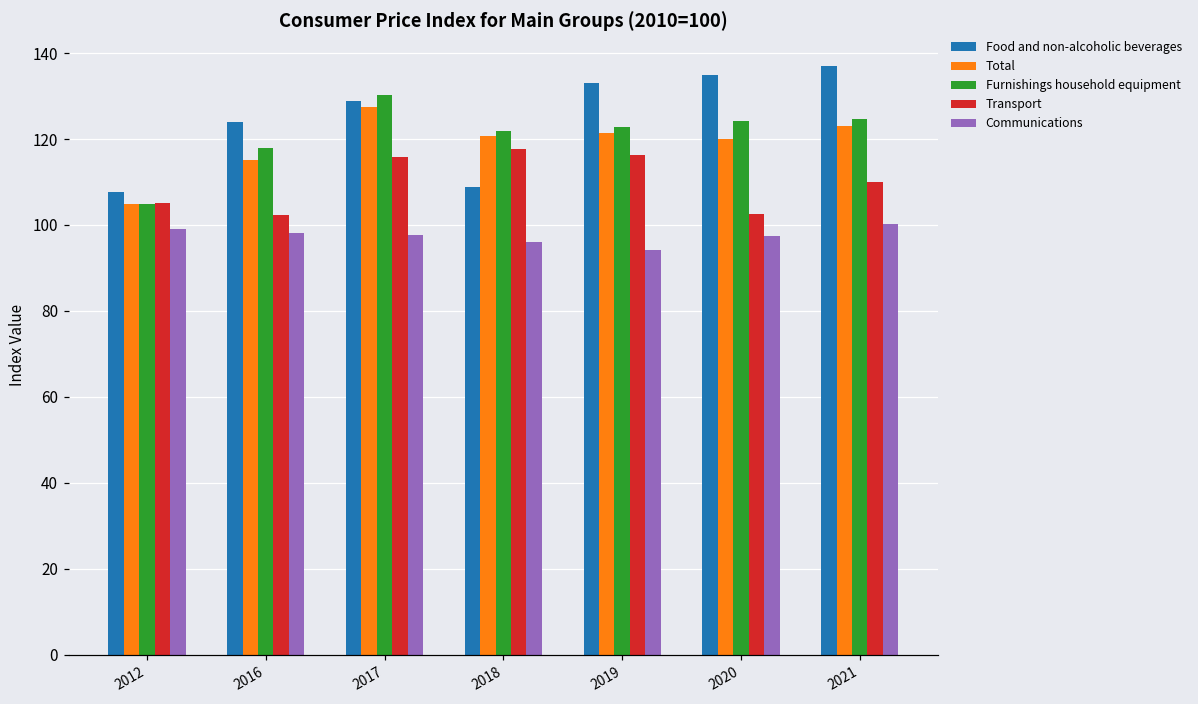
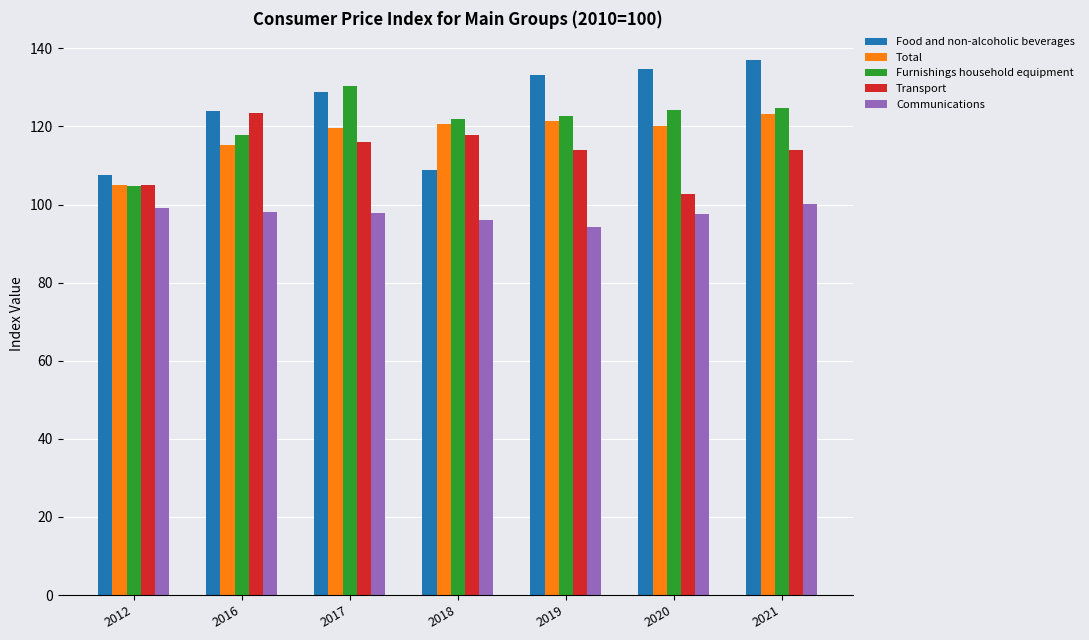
  {
    "Food and non-alcoholic beverages": {
      "2012": 108,
      "2016": 124,
      "2017": 129,
      "2018": 109,
      "2019": 133,
      "2020": 135,
      "2021": 137
    },
    "Total": {
      "2012": 105,
      "2016": 115,
-     "2017": 127,
+     "2017": 120,
      "2018": 121,
      "2019": 122,
      "2020": 120,
      "2021": 123
    },
    "Furnishings household equipment": {
      "2012": 105,
      "2016": 118,
      "2017": 130,
      "2018": 122,
      "2019": 123,
      "2020": 124,
      "2021": 125
    },
    "Transport": {
      "2012": 105,
-     "2016": 102,
+     "2016": 123,
      "2017": 116,
      "2018": 118,
-     "2019": 116,
+     "2019": 114,
      "2020": 103,
-     "2021": 110
+     "2021": 114
    },
    "Communications": {
      "2012": 99,
      "2016": 98,
      "2017": 98,
      "2018": 96,
      "2019": 94,
      "2020": 98,
      "2021": 100
    }
  }
